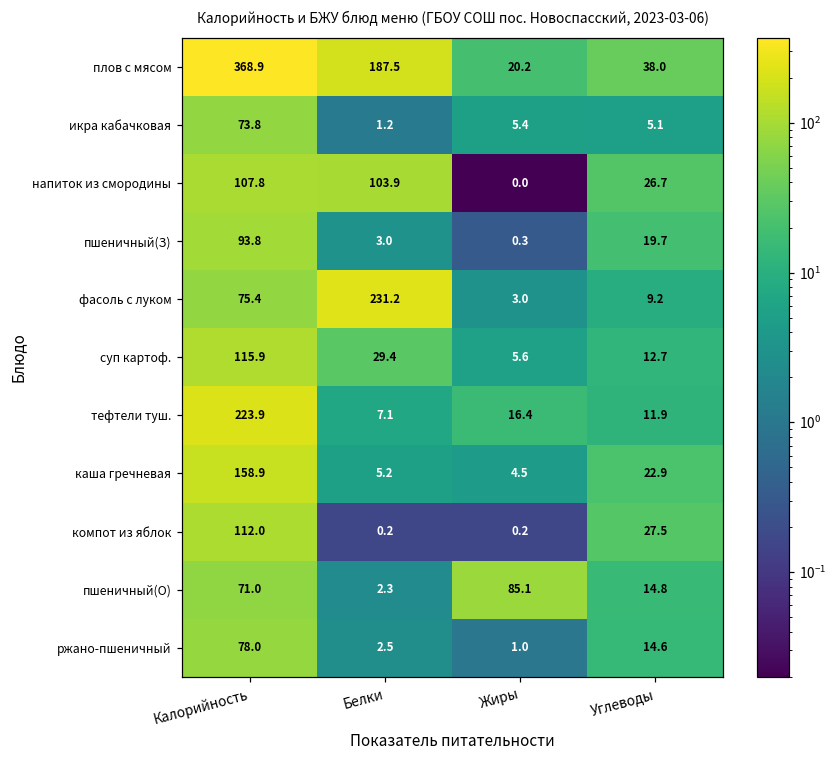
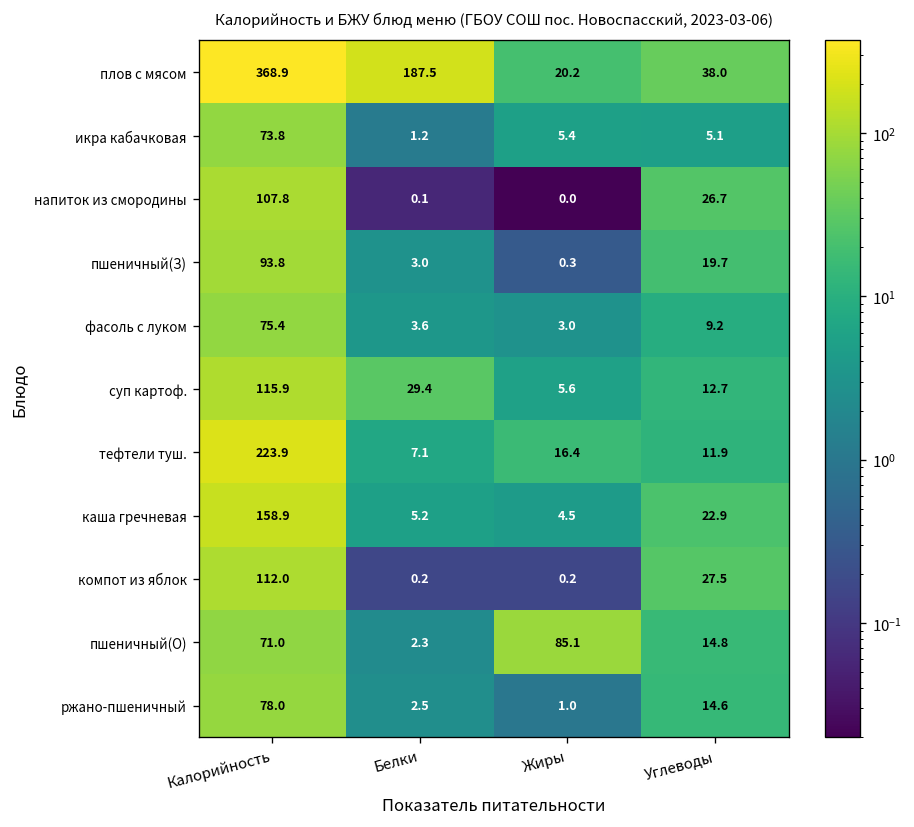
  {
    "плов с мясом": {
      "Калорийность": 368.9,
      "Белки": 187.5,
      "Жиры": 20.2,
      "Углеводы": 38.0
    },
    "икра кабачковая": {
      "Калорийность": 73.8,
      "Белки": 1.2,
      "Жиры": 5.4,
      "Углеводы": 5.1
    },
    "напиток из смородины": {
      "Калорийность": 107.8,
-     "Белки": 103.9,
+     "Белки": 0.1,
      "Жиры": 0.0,
      "Углеводы": 26.7
    },
    "пшеничный(З)": {
      "Калорийность": 93.8,
      "Белки": 3.0,
      "Жиры": 0.3,
      "Углеводы": 19.7
    },
    "фасоль с луком": {
      "Калорийность": 75.4,
-     "Белки": 231.2,
+     "Белки": 3.6,
      "Жиры": 3.0,
      "Углеводы": 9.2
    },
    "суп картоф.": {
      "Калорийность": 115.9,
      "Белки": 29.4,
      "Жиры": 5.6,
      "Углеводы": 12.7
    },
    "тефтели туш.": {
      "Калорийность": 223.9,
      "Белки": 7.1,
      "Жиры": 16.4,
      "Углеводы": 11.9
    },
    "каша гречневая": {
      "Калорийность": 158.9,
      "Белки": 5.2,
      "Жиры": 4.5,
      "Углеводы": 22.9
    },
    "компот из яблок": {
      "Калорийность": 112.0,
      "Белки": 0.2,
      "Жиры": 0.2,
      "Углеводы": 27.5
    },
    "пшеничный(О)": {
      "Калорийность": 71.0,
      "Белки": 2.3,
      "Жиры": 85.1,
      "Углеводы": 14.8
    },
    "ржано-пшеничный": {
      "Калорийность": 78.0,
      "Белки": 2.5,
      "Жиры": 1.0,
      "Углеводы": 14.6
    }
  }
